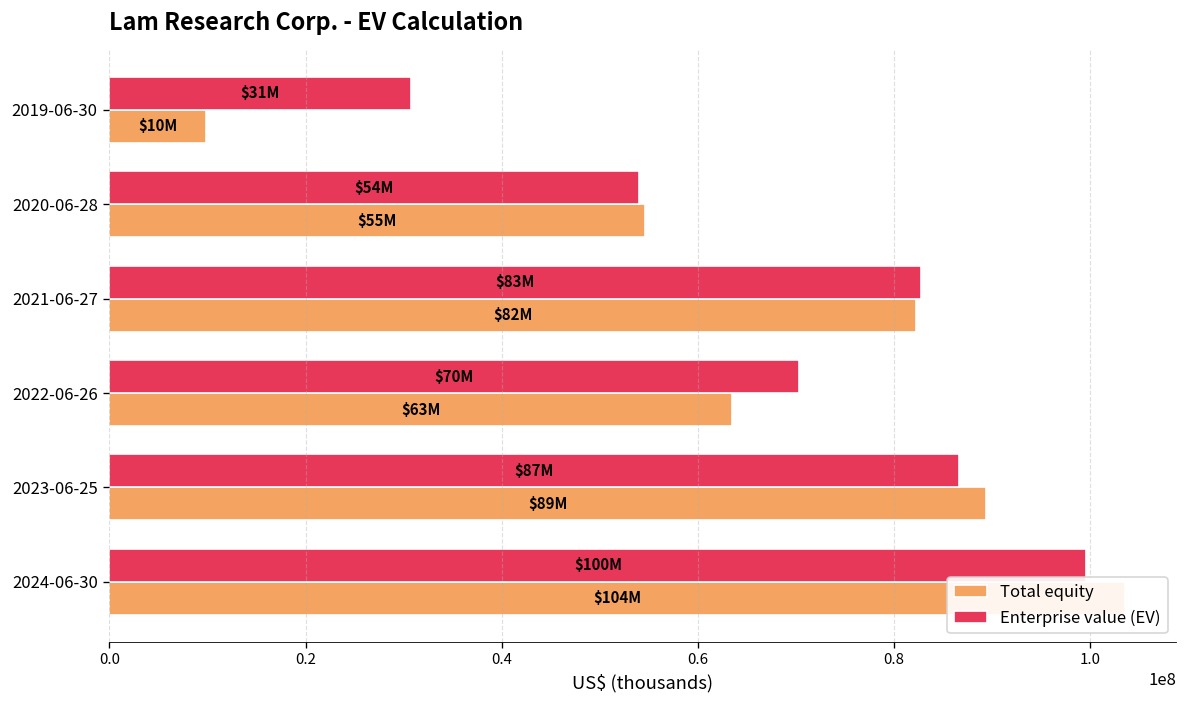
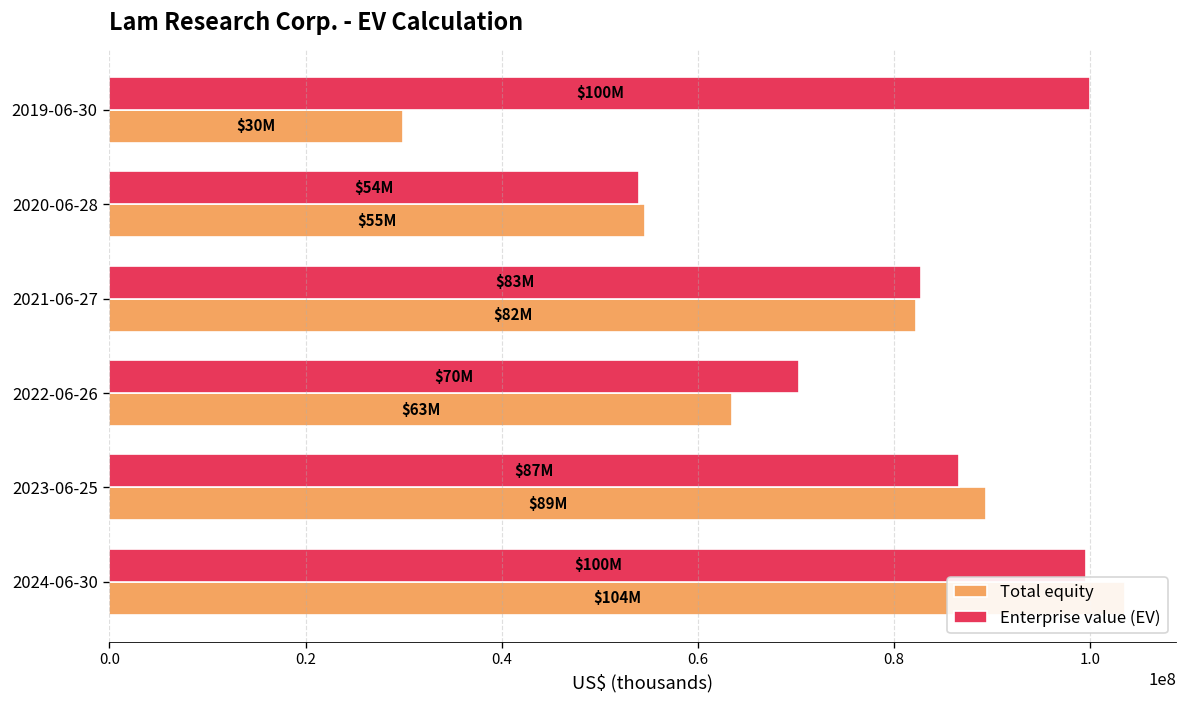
  {
    "Total equity": {
-     "2019-06-30": "$10M",
+     "2019-06-30": "$30M",
      "2020-06-28": "$55M",
      "2021-06-27": "$82M",
      "2022-06-26": "$63M",
      "2023-06-25": "$89M"
    },
    "Enterprise value (EV)": {
-     "2019-06-30": "$31M",
+     "2019-06-30": "$100M",
      "2020-06-28": "$54M",
      "2021-06-27": "$83M",
      "2022-06-26": "$70M",
      "2023-06-25": "$87M",
      "2024-06-30": "$100M"
    }
  }
